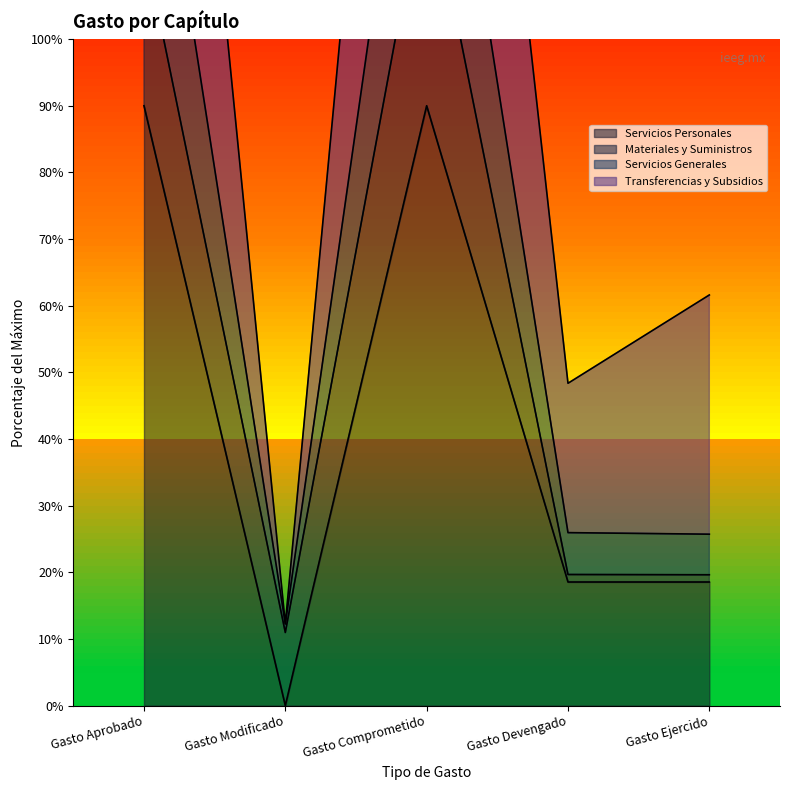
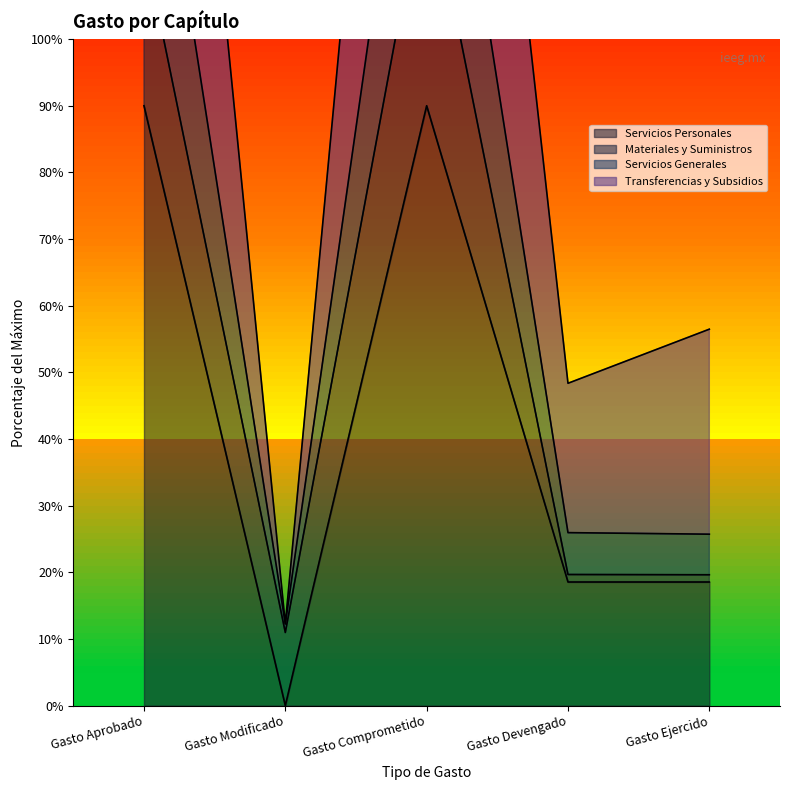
  {
    "Transferencias y Subsidios": {
      "Gasto Devengado": "22%",
-     "Gasto Ejercido": "36%"
+     "Gasto Ejercido": "31%"
    }
  }
